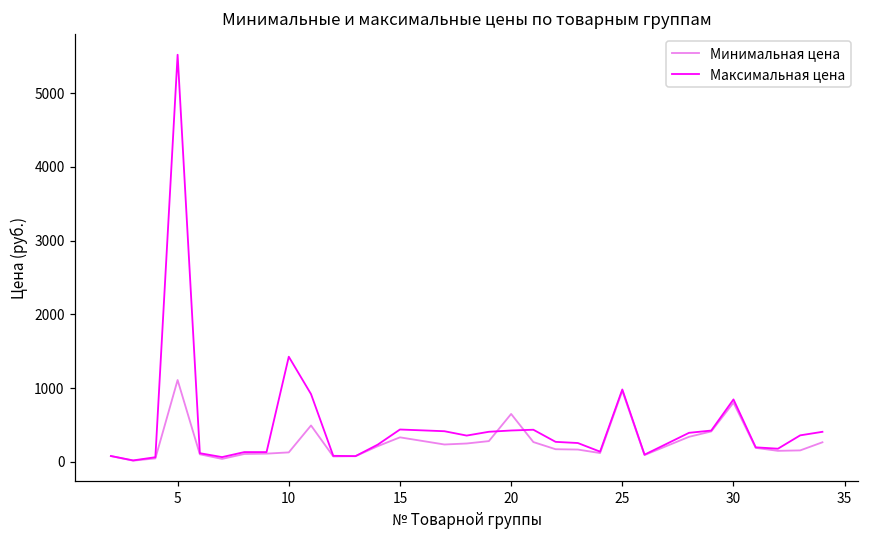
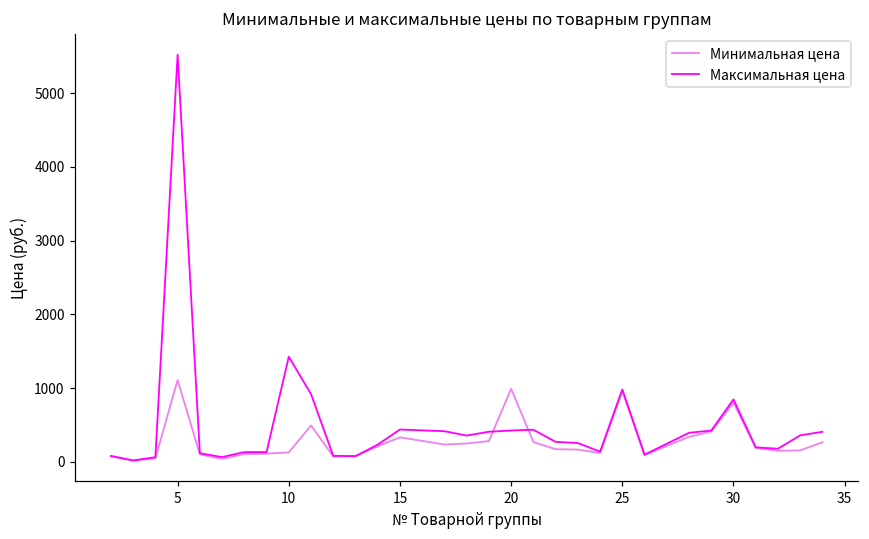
  {
    "Минимальная цена": {
      "5": 1100,
      "10": 100,
      "15": 300,
-     "20": 700,
+     "20": 1000,
      "30": 800
    },
    "Максимальная цена": {
      "5": 5500,
      "10": 1400,
      "15": 400,
      "20": 400,
      "30": 800
    }
  }
